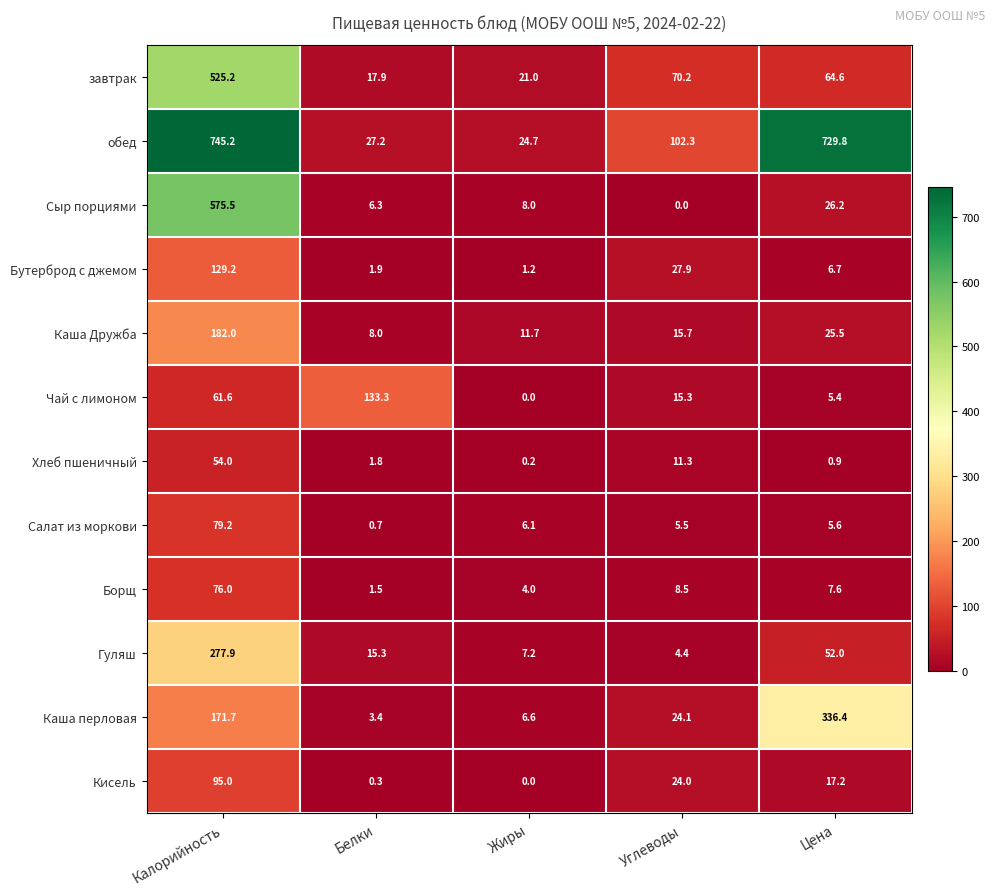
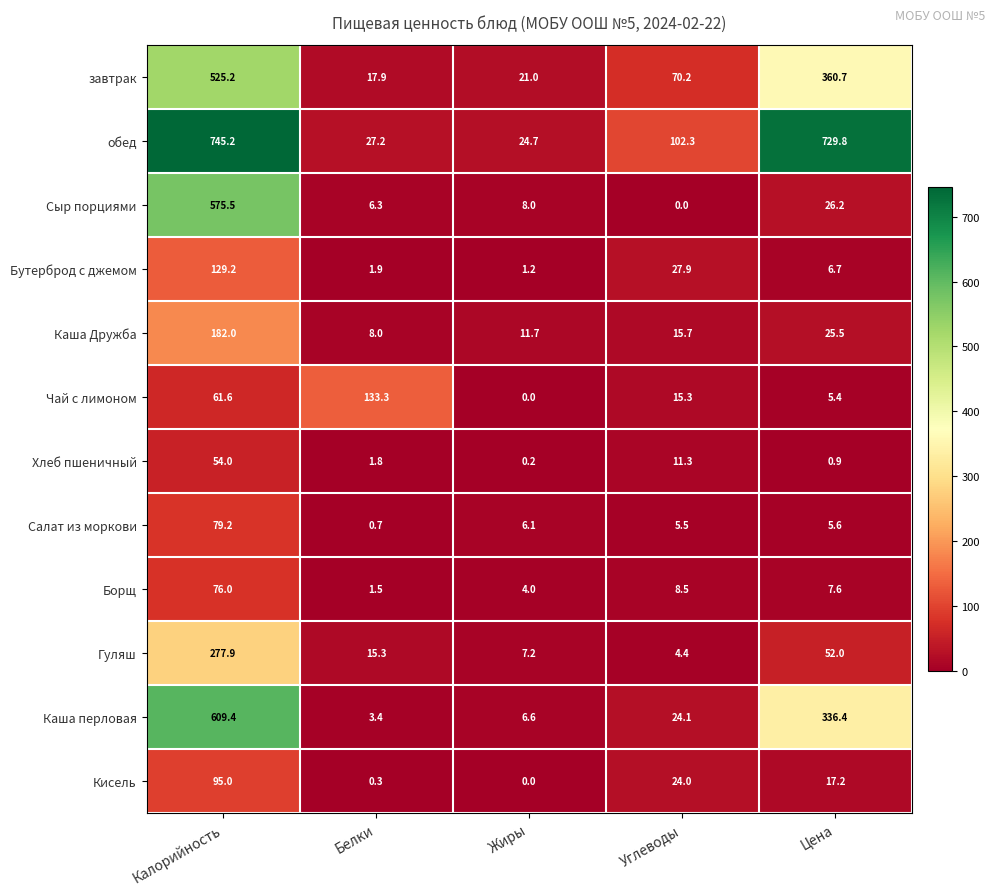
  {
    "завтрак": {
      "Калорийность": 525.2,
      "Белки": 17.9,
      "Жиры": 21.0,
      "Углеводы": 70.2,
-     "Цена": 64.6
+     "Цена": 360.7
    },
    "обед": {
      "Калорийность": 745.2,
      "Белки": 27.2,
      "Жиры": 24.7,
      "Углеводы": 102.3,
      "Цена": 729.8
    },
    "Сыр порциями": {
      "Калорийность": 575.5,
      "Белки": 6.3,
      "Жиры": 8.0,
      "Углеводы": 0.0,
      "Цена": 26.2
    },
    "Бутерброд с джемом": {
      "Калорийность": 129.2,
      "Белки": 1.9,
      "Жиры": 1.2,
      "Углеводы": 27.9,
      "Цена": 6.7
    },
    "Каша Дружба": {
      "Калорийность": 182.0,
      "Белки": 8.0,
      "Жиры": 11.7,
      "Углеводы": 15.7,
      "Цена": 25.5
    },
    "Чай с лимоном": {
      "Калорийность": 61.6,
      "Белки": 133.3,
      "Жиры": 0.0,
      "Углеводы": 15.3,
      "Цена": 5.4
    },
    "Хлеб пшеничный": {
      "Калорийность": 54.0,
      "Белки": 1.8,
      "Жиры": 0.2,
      "Углеводы": 11.3,
      "Цена": 0.9
    },
    "Салат из моркови": {
      "Калорийность": 79.2,
      "Белки": 0.7,
      "Жиры": 6.1,
      "Углеводы": 5.5,
      "Цена": 5.6
    },
    "Борщ": {
      "Калорийность": 76.0,
      "Белки": 1.5,
      "Жиры": 4.0,
      "Углеводы": 8.5,
      "Цена": 7.6
    },
    "Гуляш": {
      "Калорийность": 277.9,
      "Белки": 15.3,
      "Жиры": 7.2,
      "Углеводы": 4.4,
      "Цена": 52.0
    },
    "Каша перловая": {
-     "Калорийность": 171.7,
+     "Калорийность": 609.4,
      "Белки": 3.4,
      "Жиры": 6.6,
      "Углеводы": 24.1,
      "Цена": 336.4
    },
    "Кисель": {
      "Калорийность": 95.0,
      "Белки": 0.3,
      "Жиры": 0.0,
      "Углеводы": 24.0,
      "Цена": 17.2
    }
  }
